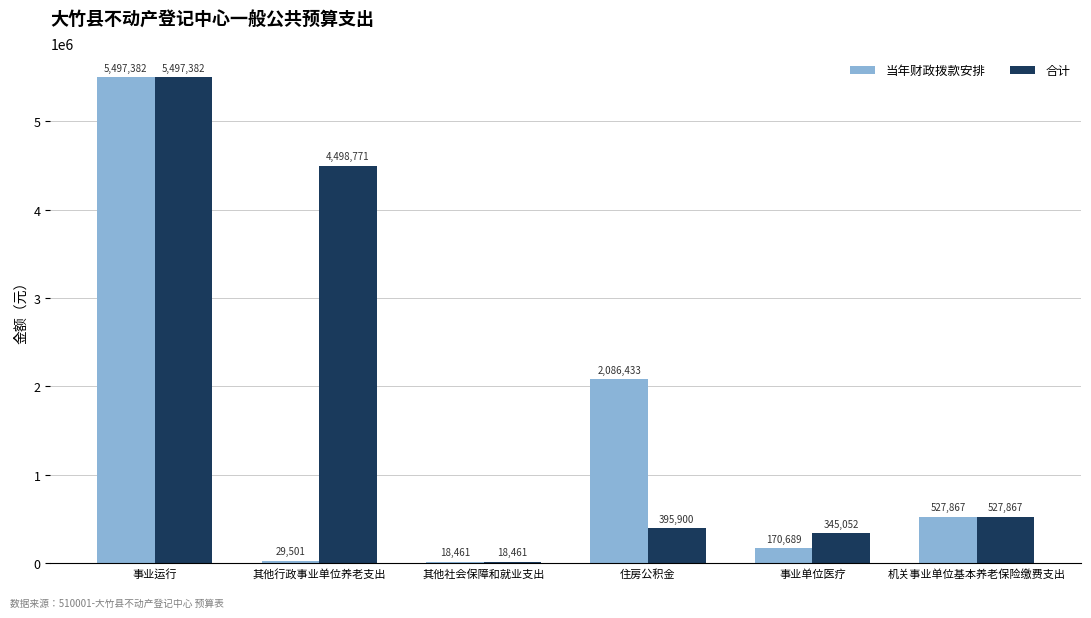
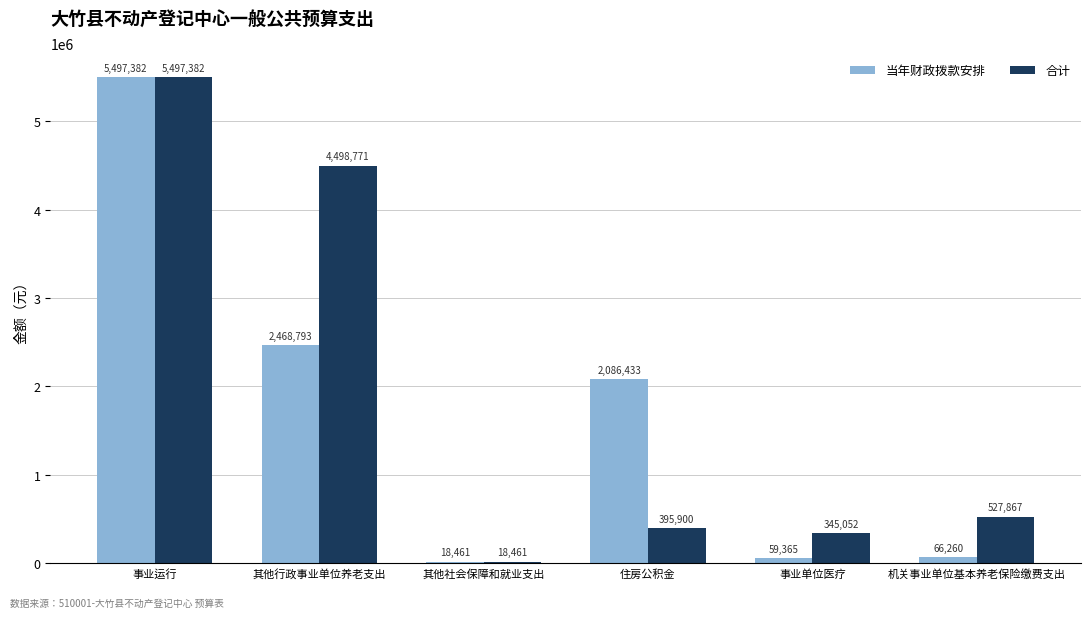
  {
    "当年财政拨款安排": {
      "事业运行": "5,497,382",
-     "其他行政事业单位养老支出": "29,501",
+     "其他行政事业单位养老支出": "2,468,793",
      "其他社会保障和就业支出": "18,461",
      "住房公积金": "2,086,433",
-     "事业单位医疗": "170,689",
-     "机关事业单位基本养老保险缴费支出": "527,867"
+     "事业单位医疗": "59,365",
+     "机关事业单位基本养老保险缴费支出": "66,260"
    },
    "合计": {
      "事业运行": "5,497,382",
      "其他行政事业单位养老支出": "4,498,771",
      "其他社会保障和就业支出": "18,461",
      "住房公积金": "395,900",
      "事业单位医疗": "345,052",
      "机关事业单位基本养老保险缴费支出": "527,867"
    }
  }
